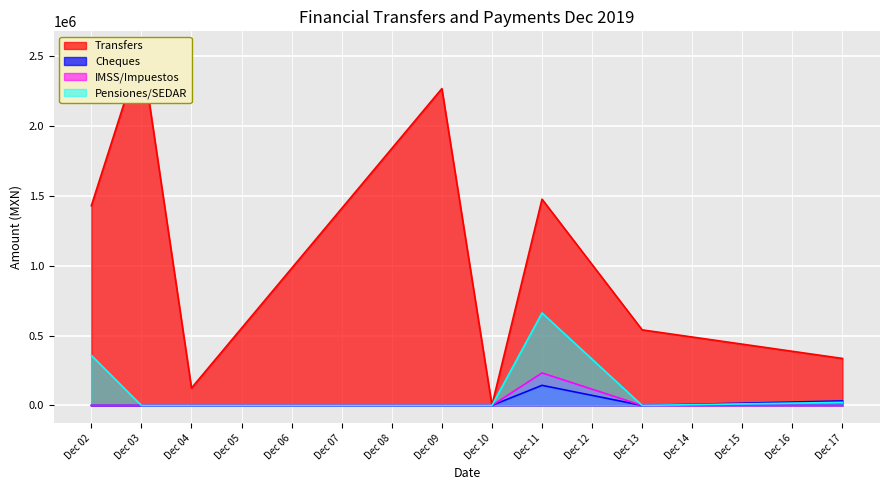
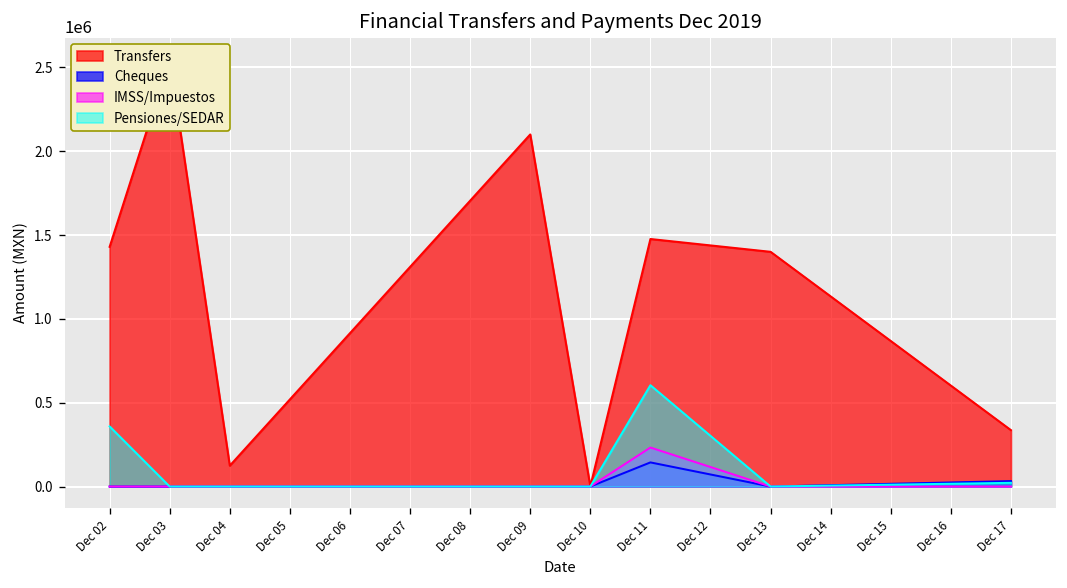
  {
    "Transfers": {
      "Dec 02": 1430000,
      "Dec 04": 120000,
-     "Dec 09": 2270000,
+     "Dec 09": 2100000,
      "Dec 11": 1480000,
-     "Dec 13": 540000,
+     "Dec 13": 1400000,
      "Dec 17": 340000
    },
    "Cheques": {
      "Dec 11": 140000
    },
    "IMSS/Impuestos": {
      "Dec 11": 230000,
      "Dec 17": 0
    },
    "Pensiones/SEDAR": {
      "Dec 02": 360000,
-     "Dec 11": 660000
+     "Dec 11": 600000
    }
  }
